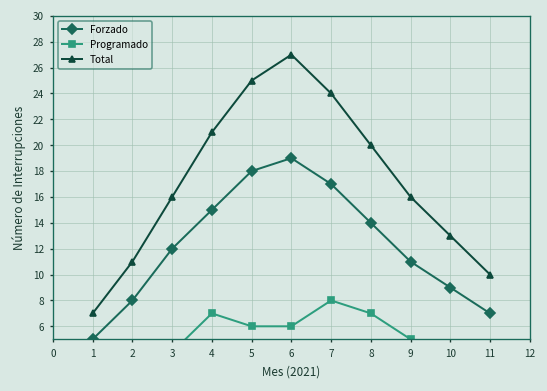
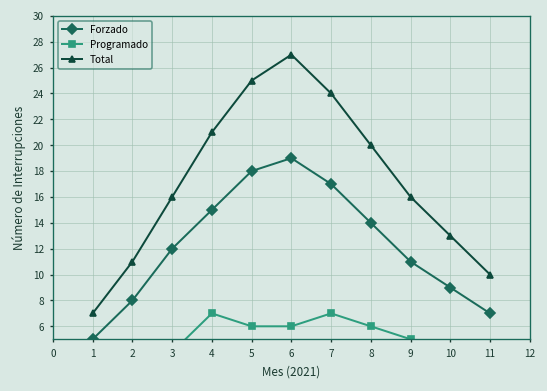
  {
    "Programado": {
      "4": 7,
      "5": 6,
      "6": 6,
-     "7": 8,
-     "8": 7,
+     "7": 7,
+     "8": 6,
      "9": 5
    }
  }
